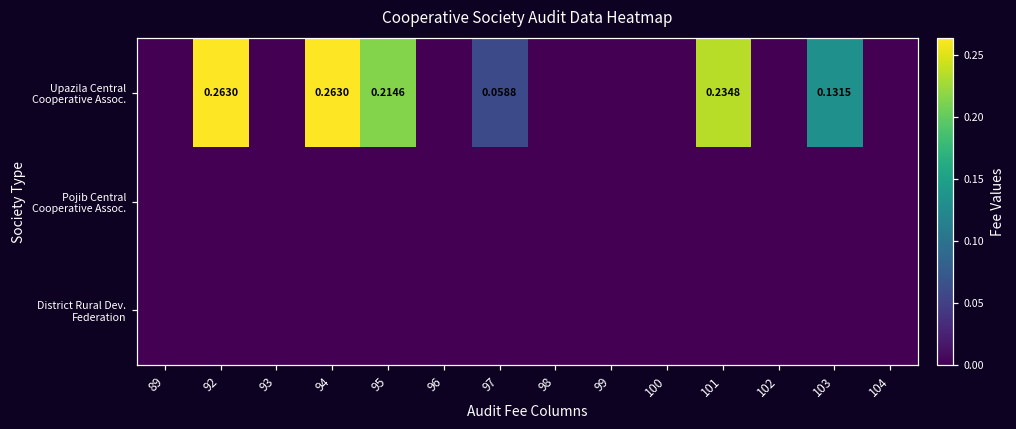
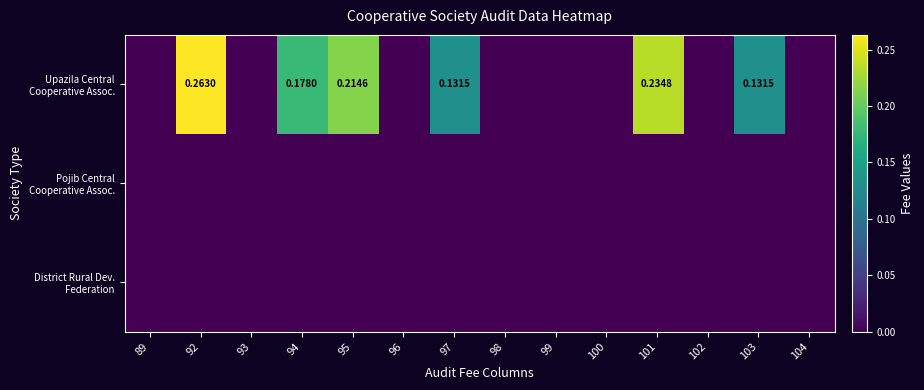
  {
    "Upazila Central Cooperative Assoc.": {
      "92": 0.2630,
-     "94": 0.2630,
+     "94": 0.1780,
      "95": 0.2146,
-     "97": 0.0588,
+     "97": 0.1315,
      "101": 0.2348,
      "103": 0.1315
    }
  }
